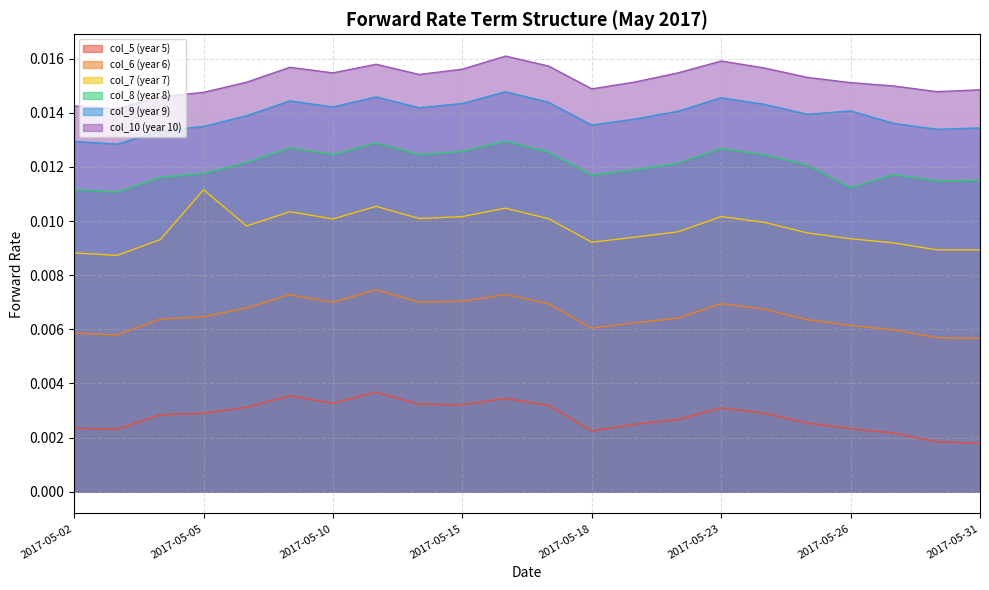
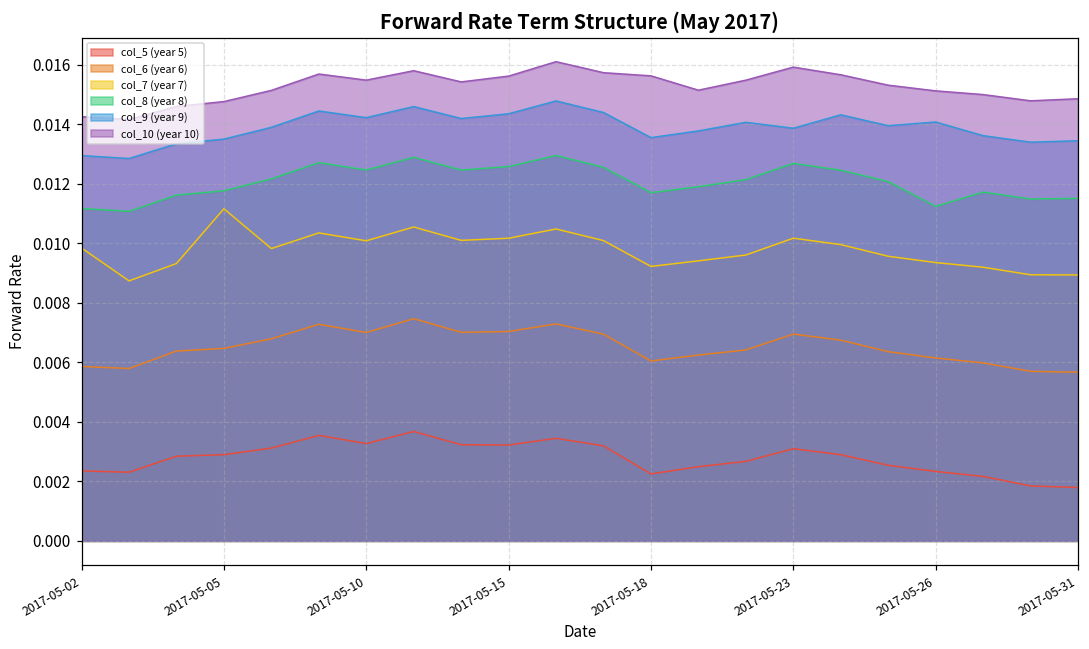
  {
    "col_7 (year 7)": {
-     "2017-05-02": 0.0088,
+     "2017-05-02": 0.0098,
      "2017-05-05": 0.0112,
      "2017-05-10": 0.0101,
      "2017-05-15": 0.0102,
      "2017-05-18": 0.0092,
      "2017-05-23": 0.0102,
      "2017-05-26": 0.0093,
      "2017-05-31": 0.0089
    },
    "col_8 (year 8)": {
      "2017-05-02": 0.0112,
      "2017-05-05": 0.0118,
      "2017-05-10": 0.0125,
      "2017-05-15": 0.0126,
      "2017-05-18": 0.0117,
      "2017-05-23": 0.0127,
      "2017-05-26": 0.0112,
      "2017-05-31": 0.0115
    },
    "col_9 (year 9)": {
      "2017-05-02": 0.0129,
      "2017-05-05": 0.0135,
      "2017-05-10": 0.0142,
      "2017-05-15": 0.0143,
      "2017-05-18": 0.0135,
-     "2017-05-23": 0.0146,
+     "2017-05-23": 0.0139,
      "2017-05-26": 0.0141,
      "2017-05-31": 0.0134
    },
    "col_10 (year 10)": {
      "2017-05-02": 0.0143,
      "2017-05-05": 0.0148,
      "2017-05-10": 0.0155,
      "2017-05-15": 0.0156,
-     "2017-05-18": 0.0149,
+     "2017-05-18": 0.0156,
      "2017-05-23": 0.0159,
      "2017-05-26": 0.0151,
      "2017-05-31": 0.0149
    }
  }
